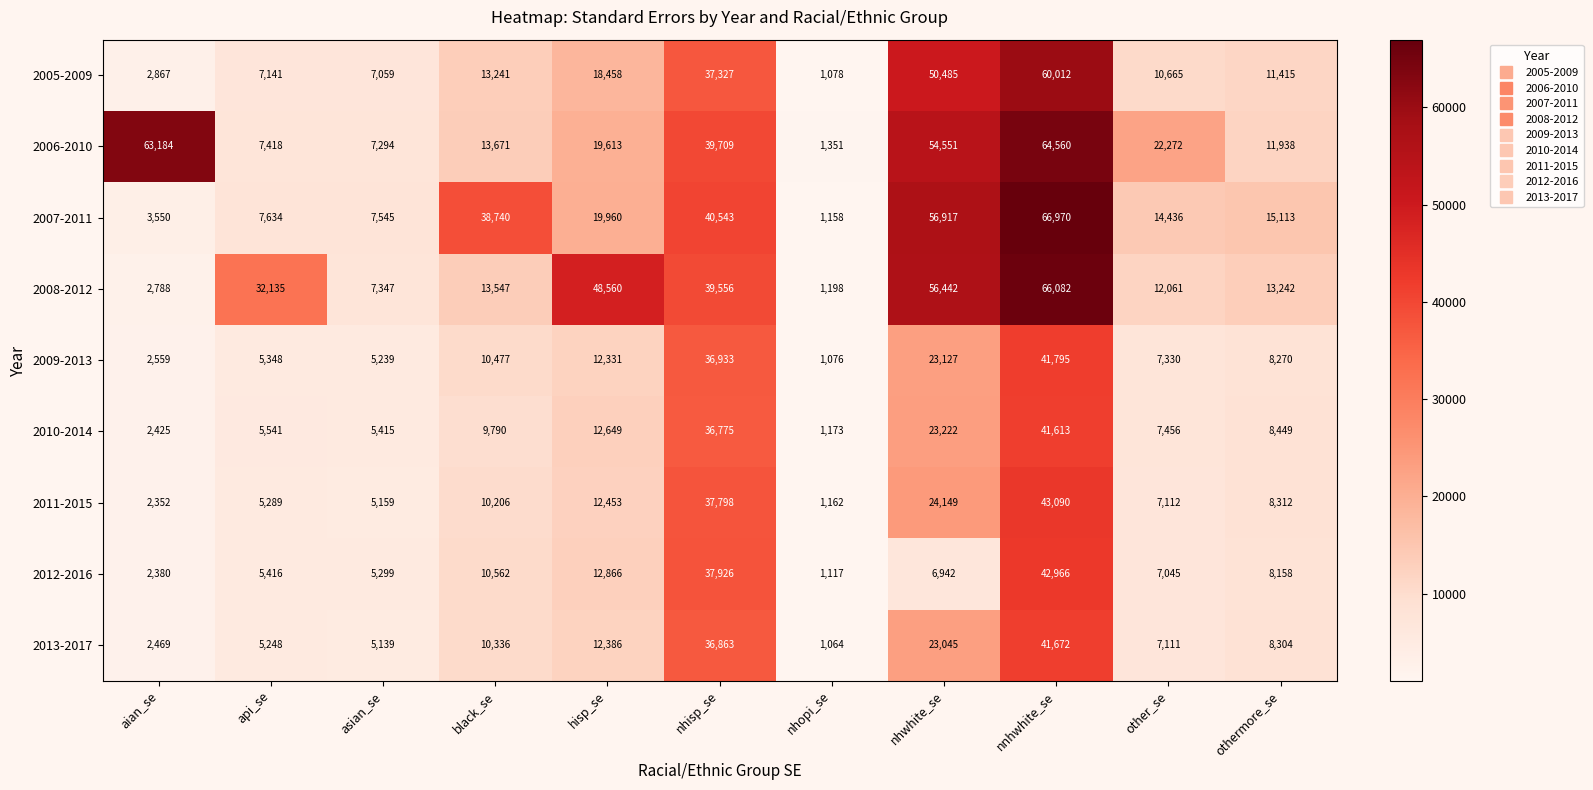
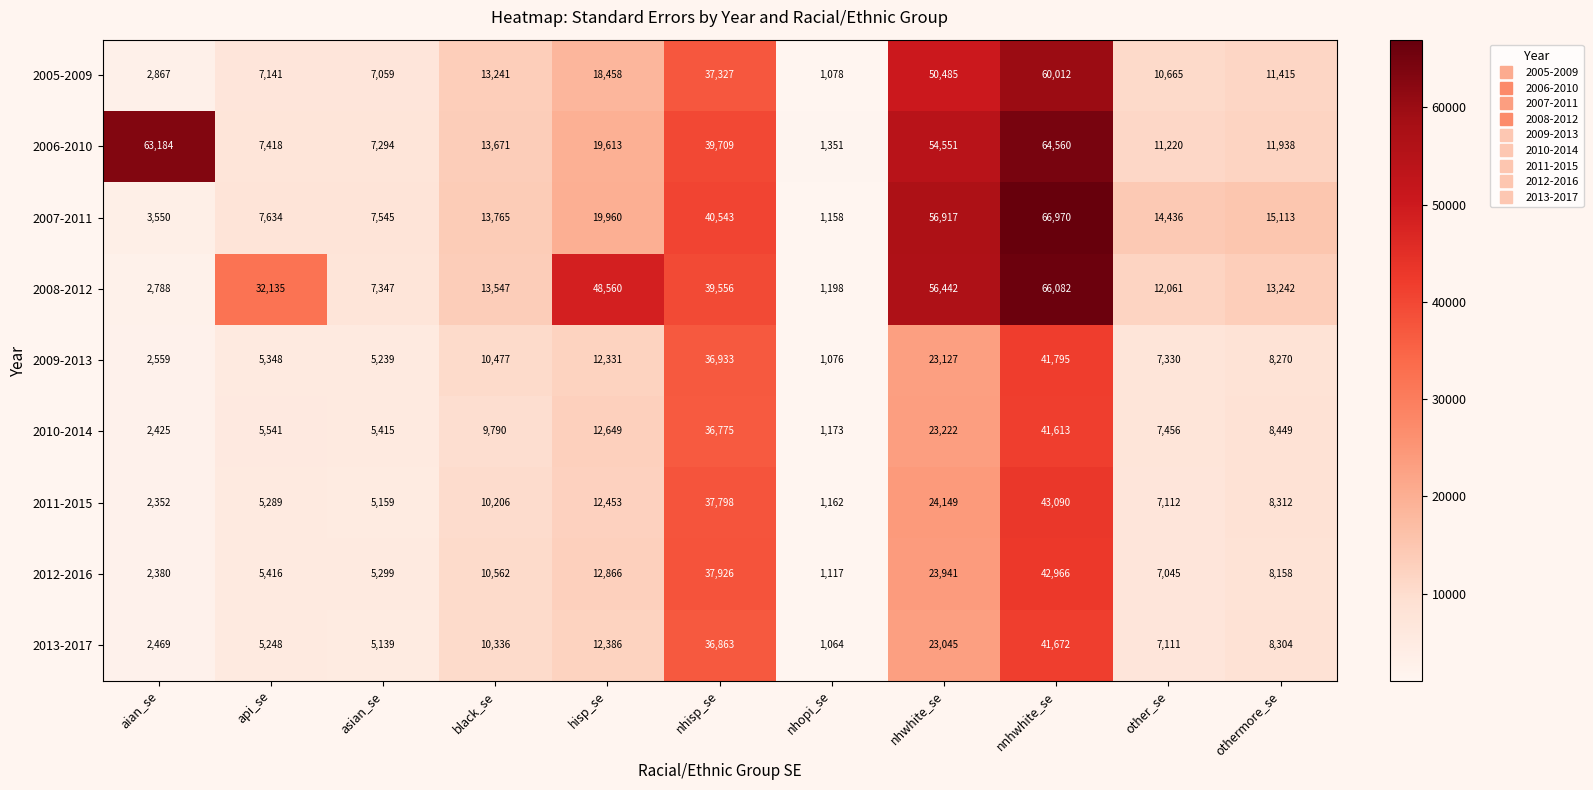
  {
    "2005-2009": {
      "aian_se": "2,867",
      "api_se": "7,141",
      "asian_se": "7,059",
      "black_se": "13,241",
      "hisp_se": "18,458",
      "nhisp_se": "37,327",
      "nhopi_se": "1,078",
      "nhwhite_se": "50,485",
      "nnhwhite_se": "60,012",
      "other_se": "10,665",
      "othermore_se": "11,415"
    },
    "2006-2010": {
      "aian_se": "63,184",
      "api_se": "7,418",
      "asian_se": "7,294",
      "black_se": "13,671",
      "hisp_se": "19,613",
      "nhisp_se": "39,709",
      "nhopi_se": "1,351",
      "nhwhite_se": "54,551",
      "nnhwhite_se": "64,560",
-     "other_se": "22,272",
+     "other_se": "11,220",
      "othermore_se": "11,938"
    },
    "2007-2011": {
      "aian_se": "3,550",
      "api_se": "7,634",
      "asian_se": "7,545",
-     "black_se": "38,740",
+     "black_se": "13,765",
      "hisp_se": "19,960",
      "nhisp_se": "40,543",
      "nhopi_se": "1,158",
      "nhwhite_se": "56,917",
      "nnhwhite_se": "66,970",
      "other_se": "14,436",
      "othermore_se": "15,113"
    },
    "2008-2012": {
      "aian_se": "2,788",
      "api_se": "32,135",
      "asian_se": "7,347",
      "black_se": "13,547",
      "hisp_se": "48,560",
      "nhisp_se": "39,556",
      "nhopi_se": "1,198",
      "nhwhite_se": "56,442",
      "nnhwhite_se": "66,082",
      "other_se": "12,061",
      "othermore_se": "13,242"
    },
    "2009-2013": {
      "aian_se": "2,559",
      "api_se": "5,348",
      "asian_se": "5,239",
      "black_se": "10,477",
      "hisp_se": "12,331",
      "nhisp_se": "36,933",
      "nhopi_se": "1,076",
      "nhwhite_se": "23,127",
      "nnhwhite_se": "41,795",
      "other_se": "7,330",
      "othermore_se": "8,270"
    },
    "2010-2014": {
      "aian_se": "2,425",
      "api_se": "5,541",
      "asian_se": "5,415",
      "black_se": "9,790",
      "hisp_se": "12,649",
      "nhisp_se": "36,775",
      "nhopi_se": "1,173",
      "nhwhite_se": "23,222",
      "nnhwhite_se": "41,613",
      "other_se": "7,456",
      "othermore_se": "8,449"
    },
    "2011-2015": {
      "aian_se": "2,352",
      "api_se": "5,289",
      "asian_se": "5,159",
      "black_se": "10,206",
      "hisp_se": "12,453",
      "nhisp_se": "37,798",
      "nhopi_se": "1,162",
      "nhwhite_se": "24,149",
      "nnhwhite_se": "43,090",
      "other_se": "7,112",
      "othermore_se": "8,312"
    },
    "2012-2016": {
      "aian_se": "2,380",
      "api_se": "5,416",
      "asian_se": "5,299",
      "black_se": "10,562",
      "hisp_se": "12,866",
      "nhisp_se": "37,926",
      "nhopi_se": "1,117",
-     "nhwhite_se": "6,942",
+     "nhwhite_se": "23,941",
      "nnhwhite_se": "42,966",
      "other_se": "7,045",
      "othermore_se": "8,158"
    },
    "2013-2017": {
      "aian_se": "2,469",
      "api_se": "5,248",
      "asian_se": "5,139",
      "black_se": "10,336",
      "hisp_se": "12,386",
      "nhisp_se": "36,863",
      "nhopi_se": "1,064",
      "nhwhite_se": "23,045",
      "nnhwhite_se": "41,672",
      "other_se": "7,111",
      "othermore_se": "8,304"
    }
  }
